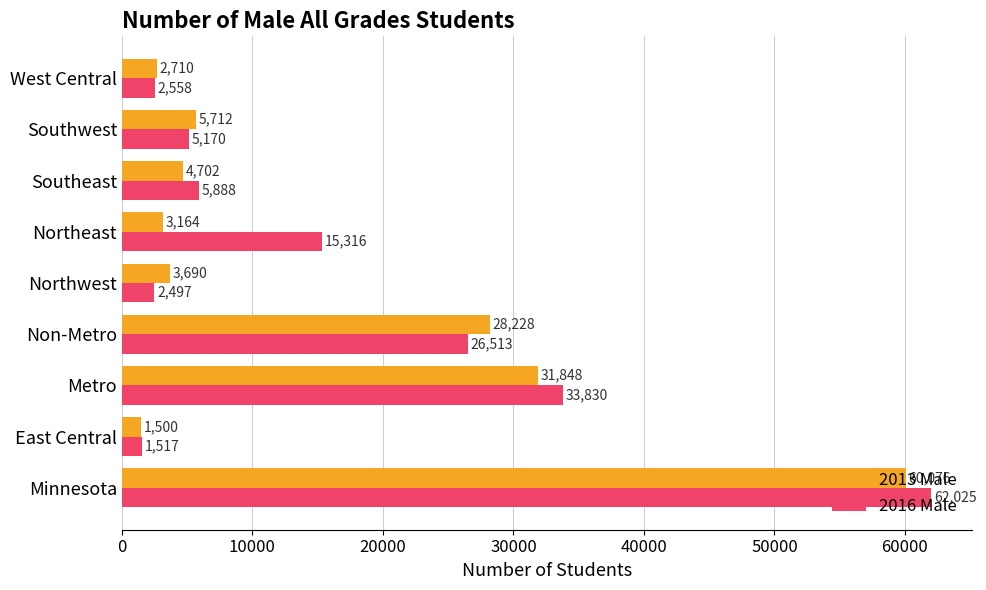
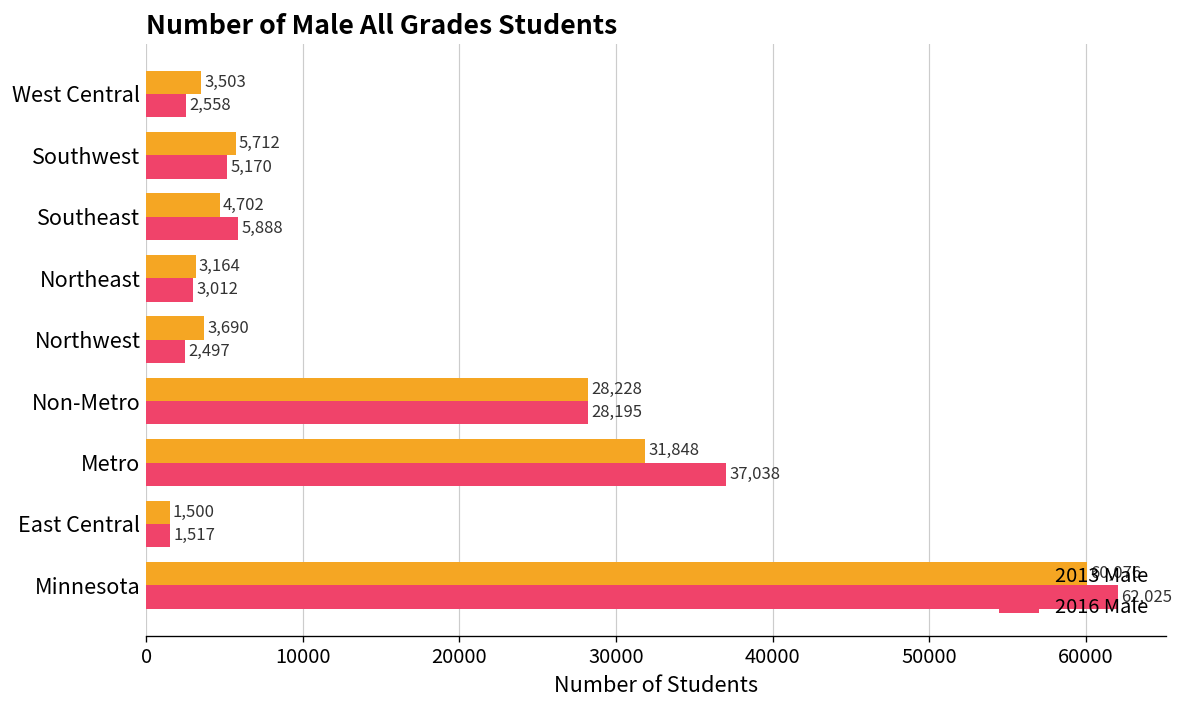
  {
    "2013 Male": {
-     "West Central": "2,710",
+     "West Central": "3,503",
      "Southwest": "5,712",
      "Southeast": "4,702",
      "Northeast": "3,164",
      "Northwest": "3,690",
      "Non-Metro": "28,228",
      "Metro": "31,848",
      "East Central": "1,500",
      "Minnesota": "60,076"
    },
    "2016 Male": {
      "West Central": "2,558",
      "Southwest": "5,170",
      "Southeast": "5,888",
-     "Northeast": "15,316",
+     "Northeast": "3,012",
      "Northwest": "2,497",
-     "Non-Metro": "26,513",
-     "Metro": "33,830",
+     "Non-Metro": "28,195",
+     "Metro": "37,038",
      "East Central": "1,517",
      "Minnesota": "62,025"
    }
  }
